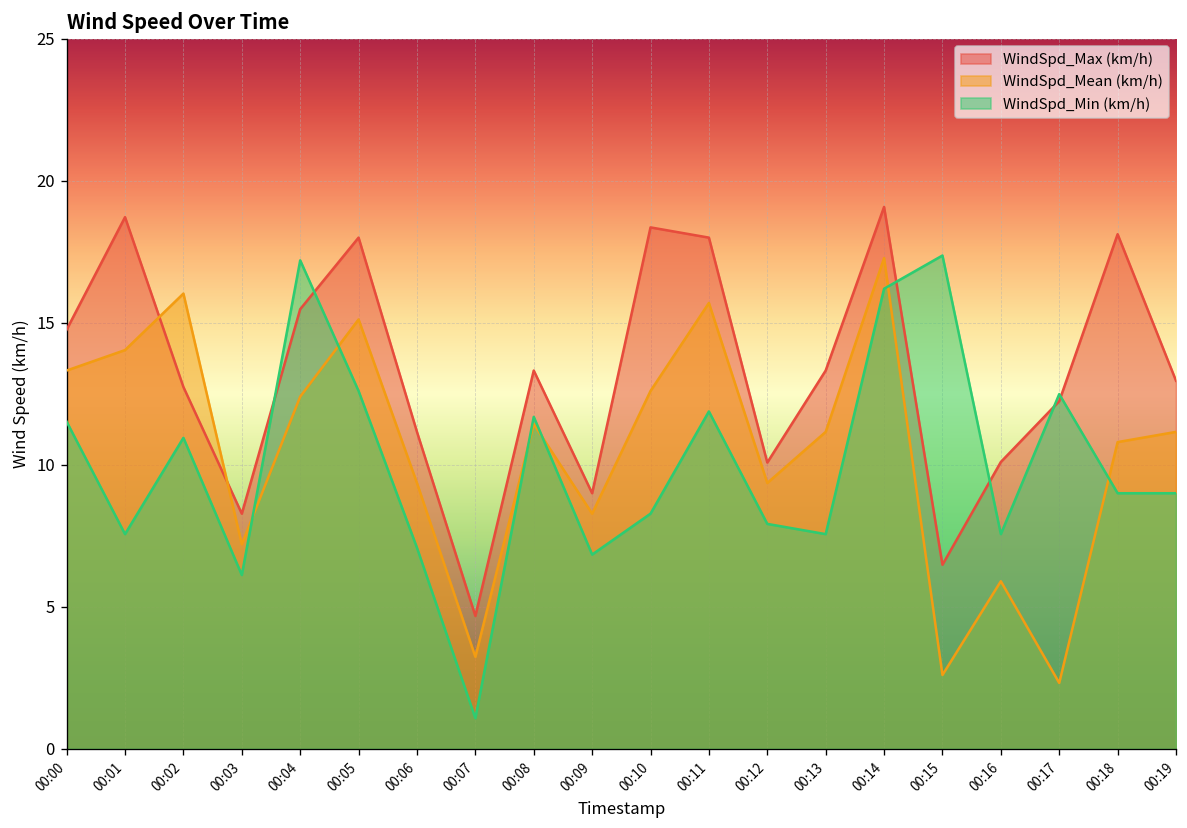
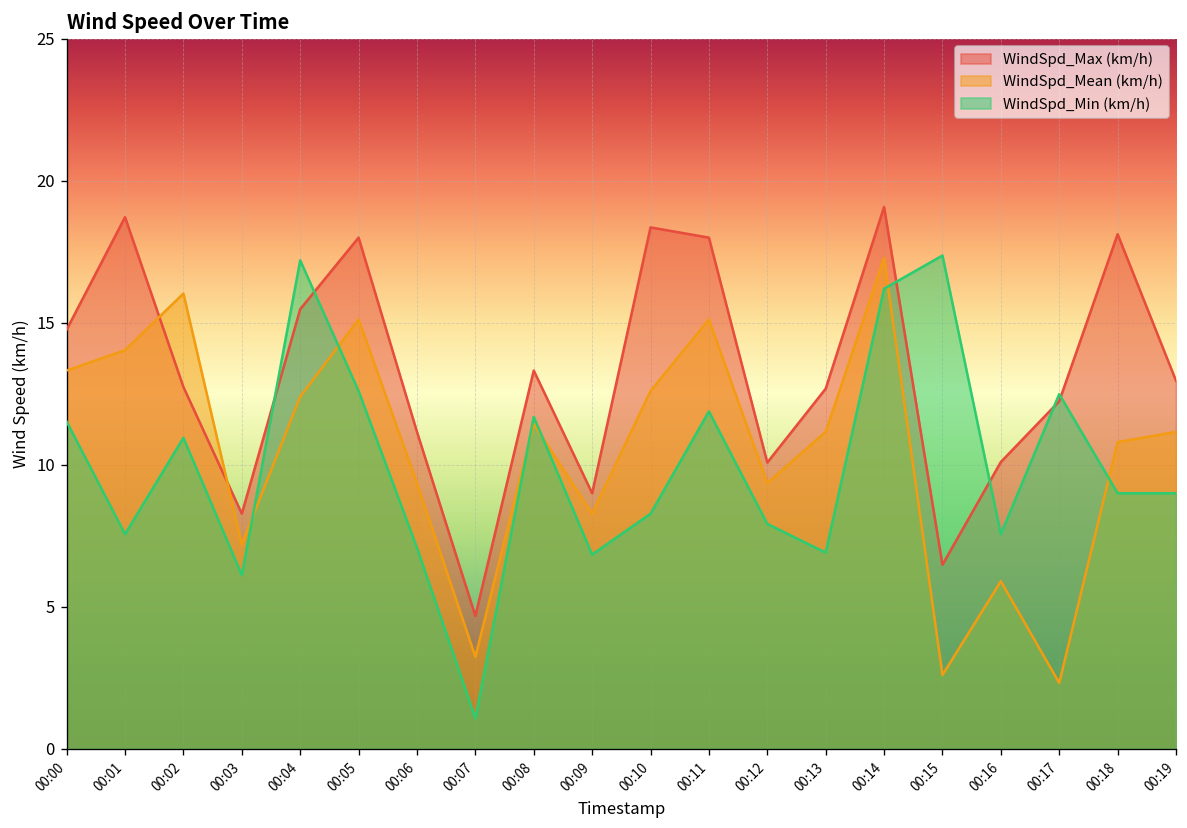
  {
    "WindSpd_Max (km/h)": {
      "00:00": 14.8,
      "00:01": 18.7,
      "00:02": 12.7,
      "00:03": 8.3,
      "00:04": 15.5,
      "00:05": 18.0,
      "00:06": 11.2,
      "00:07": 4.7,
      "00:08": 13.3,
      "00:09": 9.0,
      "00:10": 18.4,
      "00:11": 18.0,
      "00:12": 10.1,
-     "00:13": 13.3,
+     "00:13": 12.7,
      "00:14": 19.1,
      "00:15": 6.5,
      "00:16": 10.1,
      "00:17": 12.2,
      "00:18": 18.1,
      "00:19": 13.0
    },
    "WindSpd_Mean (km/h)": {
      "00:00": 13.3,
      "00:01": 14.0,
      "00:02": 16.0,
      "00:03": 7.2,
      "00:04": 12.4,
      "00:05": 15.1,
      "00:06": 9.4,
      "00:07": 3.2,
      "00:08": 11.4,
      "00:09": 8.3,
      "00:10": 12.6,
-     "00:11": 15.7,
+     "00:11": 15.1,
      "00:12": 9.4,
      "00:13": 11.2,
      "00:14": 17.3,
      "00:15": 2.6,
      "00:16": 5.9,
      "00:17": 2.3,
      "00:18": 10.8,
      "00:19": 11.2
    },
    "WindSpd_Min (km/h)": {
      "00:00": 11.5,
      "00:01": 7.6,
      "00:02": 11.0,
      "00:03": 6.1,
      "00:04": 17.2,
      "00:05": 12.6,
      "00:06": 7.1,
      "00:07": 1.1,
      "00:08": 11.7,
      "00:09": 6.8,
      "00:10": 8.3,
      "00:11": 11.9,
      "00:12": 7.9,
-     "00:13": 7.6,
+     "00:13": 6.9,
      "00:14": 16.2,
      "00:15": 17.4,
      "00:16": 7.6,
      "00:17": 12.5,
      "00:18": 9.0,
      "00:19": 9.0
    }
  }
